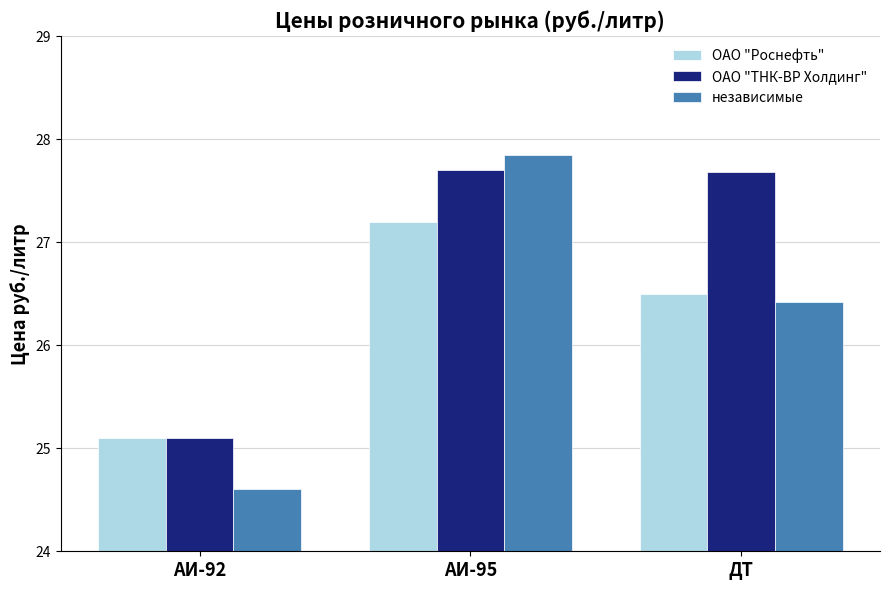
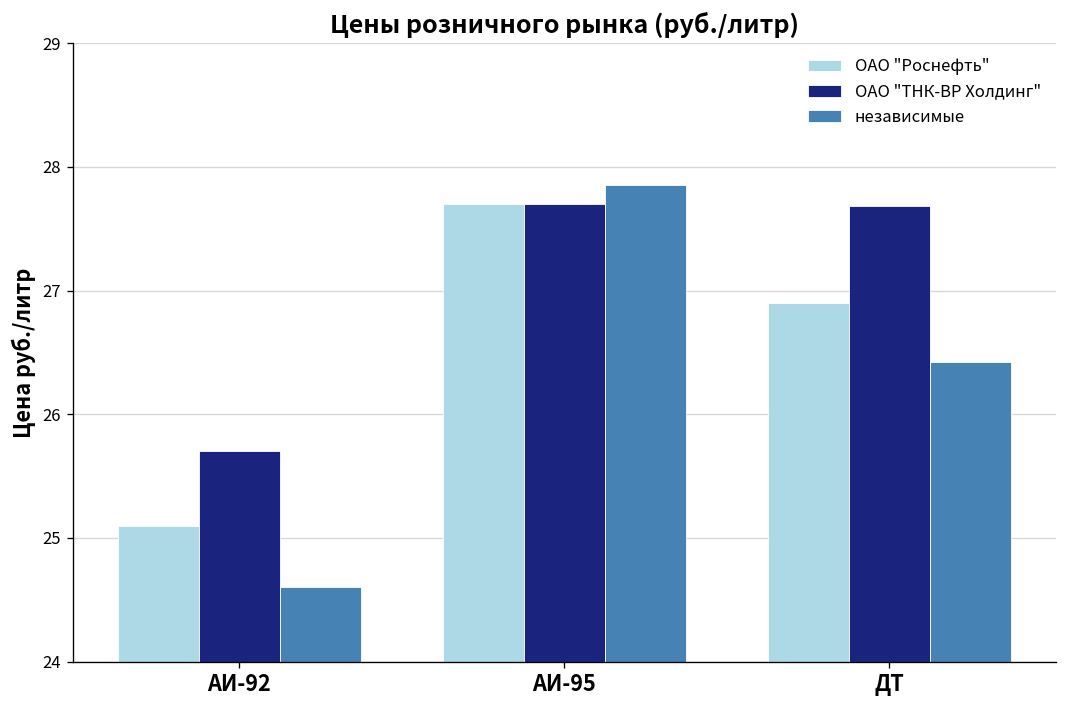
  {
    "ОАО \"Роснефть\"": {
      "АИ-92": 25.1,
-     "АИ-95": 27.2,
-     "ДТ": 26.5
+     "АИ-95": 27.7,
+     "ДТ": 26.9
    },
    "ОАО \"ТНК-ВР Холдинг\"": {
-     "АИ-92": 25.1,
+     "АИ-92": 25.7,
      "АИ-95": 27.7,
      "ДТ": 27.7
    },
    "независимые": {
      "АИ-92": 24.6,
      "АИ-95": 27.85,
      "ДТ": 26.4
    }
  }
